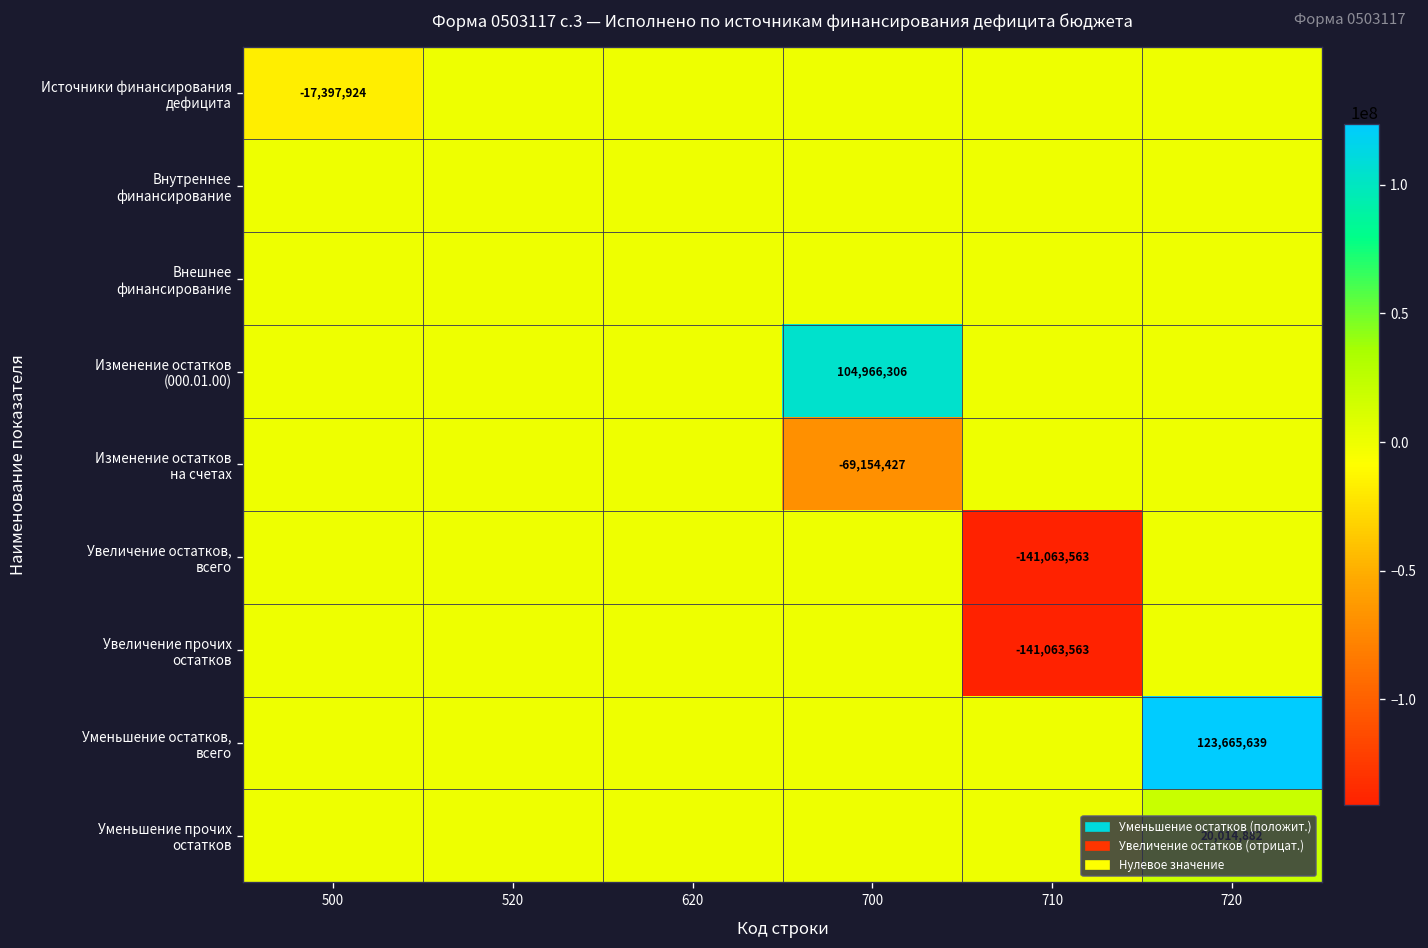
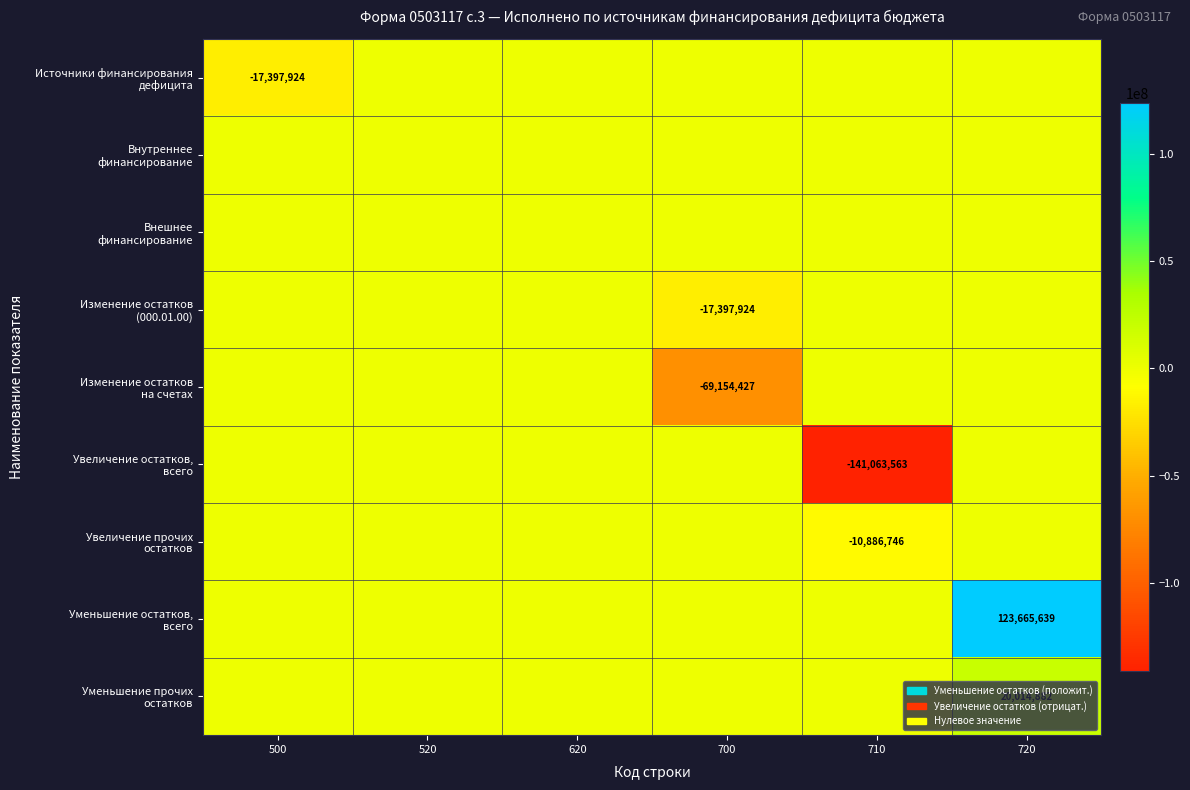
  {
    "Источники финансирования дефицита": {
      "500": "-17,397,924"
    },
    "Изменение остатков (000.01.00)": {
-     "700": "104,966,306"
+     "700": "-17,397,924"
    },
    "Изменение остатков на счетах": {
      "700": "-69,154,427"
    },
    "Увеличение остатков, всего": {
      "710": "-141,063,563"
    },
    "Увеличение прочих остатков": {
-     "710": "-141,063,563"
+     "710": "-10,886,746"
    },
    "Уменьшение остатков, всего": {
      "720": "123,665,639"
    }
  }
